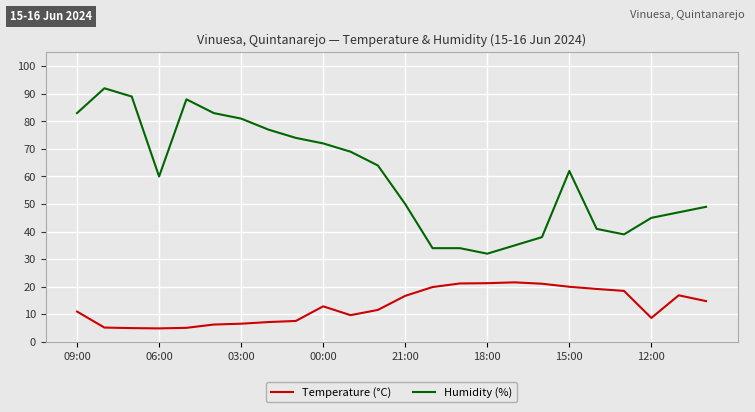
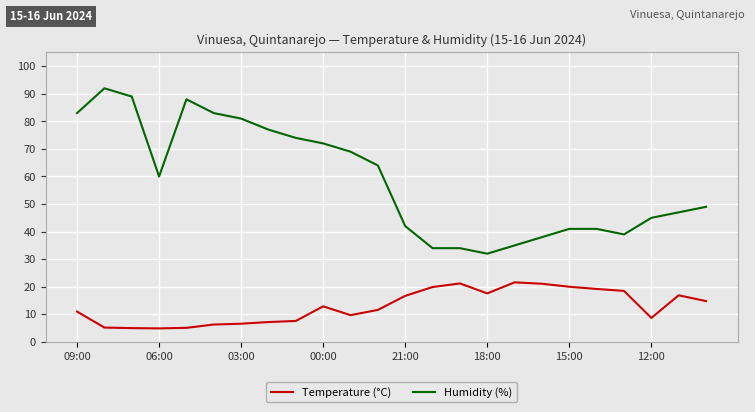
  {
    "Temperature (°C)": {
      "09:00": 11,
      "06:00": 5,
      "03:00": 7,
      "00:00": 13,
      "21:00": 17,
-     "18:00": 21,
+     "18:00": 18,
      "15:00": 20,
      "12:00": 9
    },
    "Humidity (%)": {
      "09:00": 83,
      "06:00": 60,
      "03:00": 81,
      "00:00": 72,
-     "21:00": 50,
+     "21:00": 42,
      "18:00": 32,
-     "15:00": 62,
+     "15:00": 41,
      "12:00": 45
    }
  }
